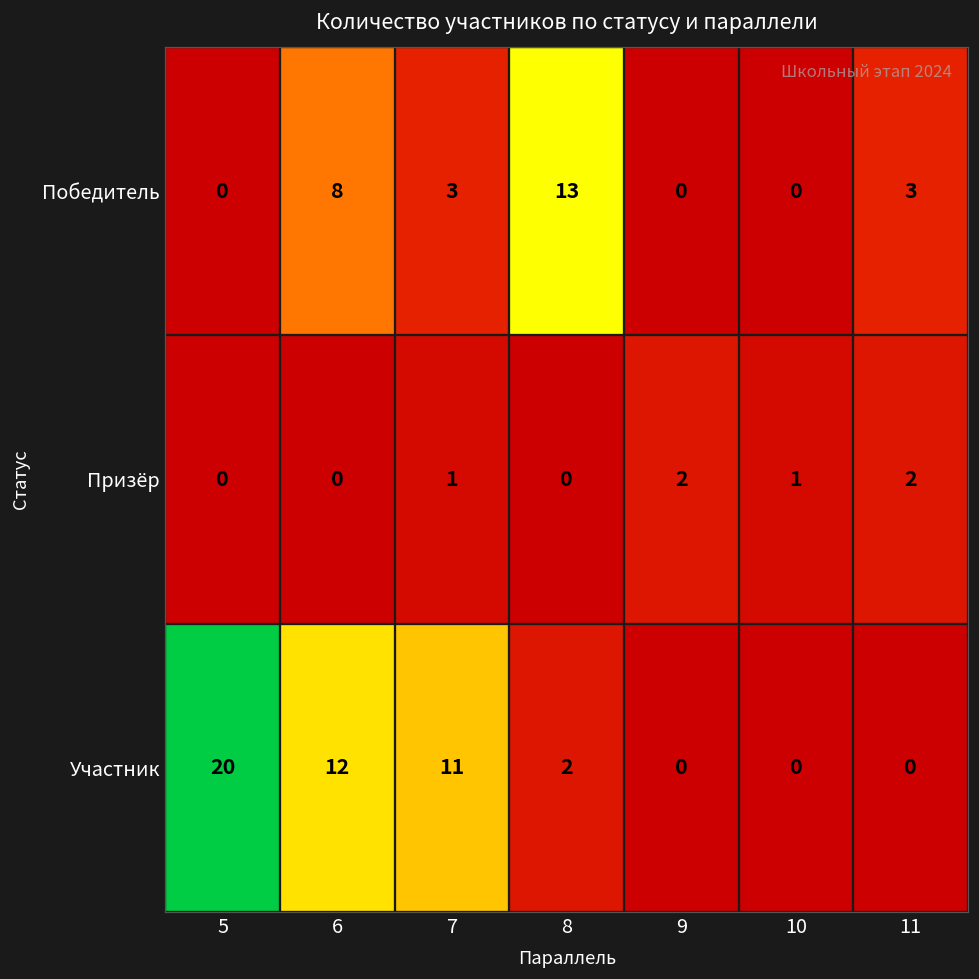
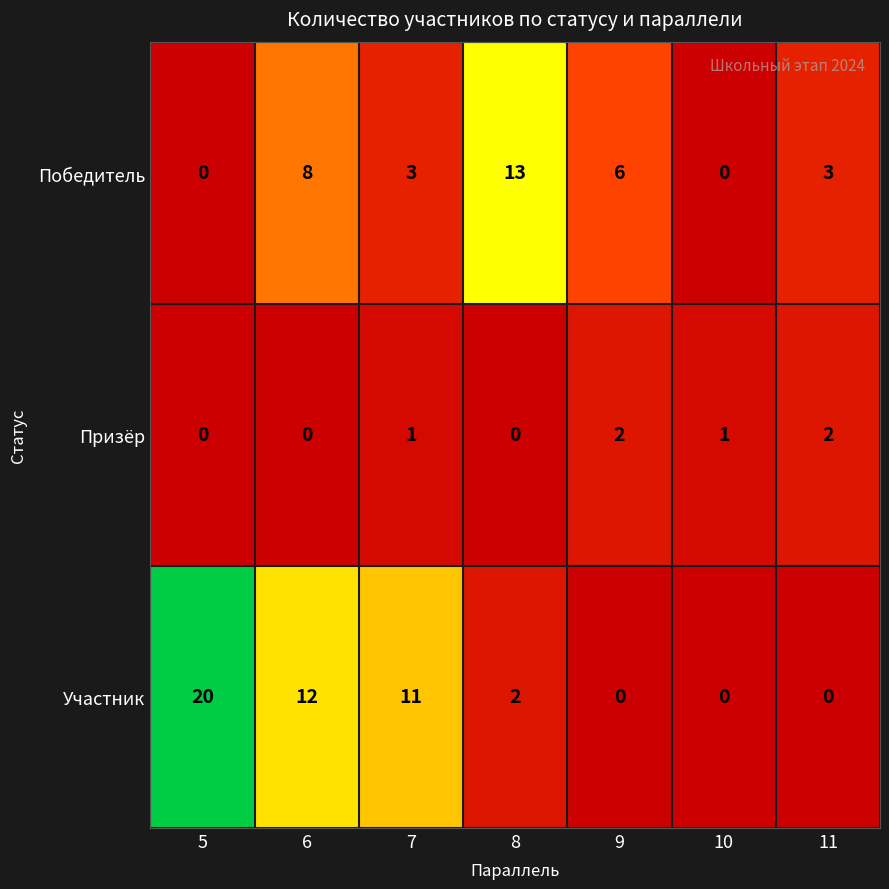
  {
    "Победитель": {
      "5": 0,
      "6": 8,
      "7": 3,
      "8": 13,
-     "9": 0,
+     "9": 6,
      "10": 0
    },
    "Призёр": {
      "5": 0,
      "6": 0,
      "7": 1,
      "8": 0,
      "9": 2,
      "10": 1,
      "11": 2
    },
    "Участник": {
      "5": 20,
      "6": 12,
      "7": 11,
      "8": 2,
      "9": 0,
      "10": 0,
      "11": 0
    }
  }
